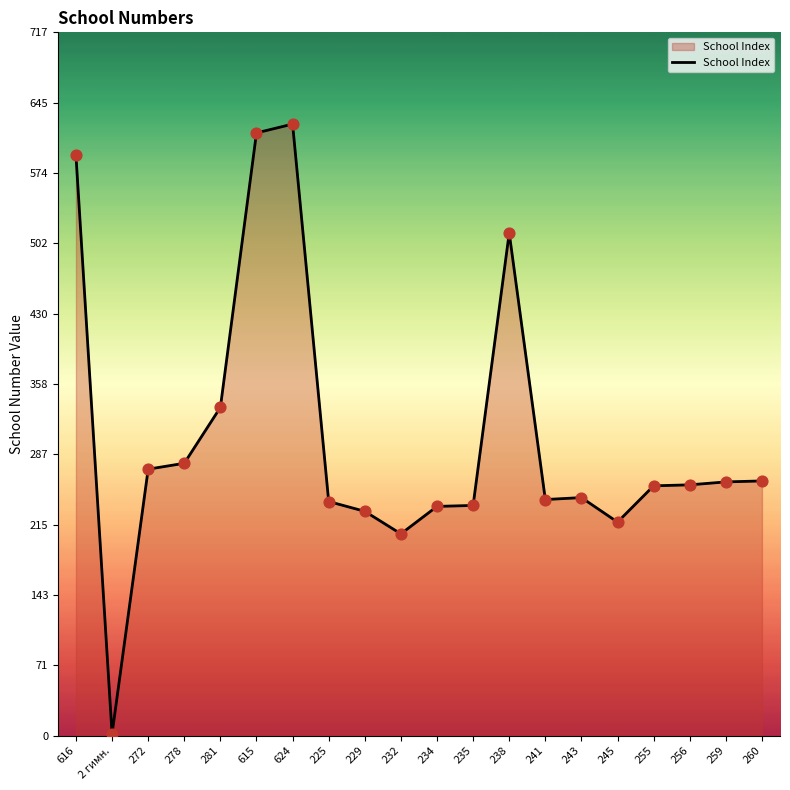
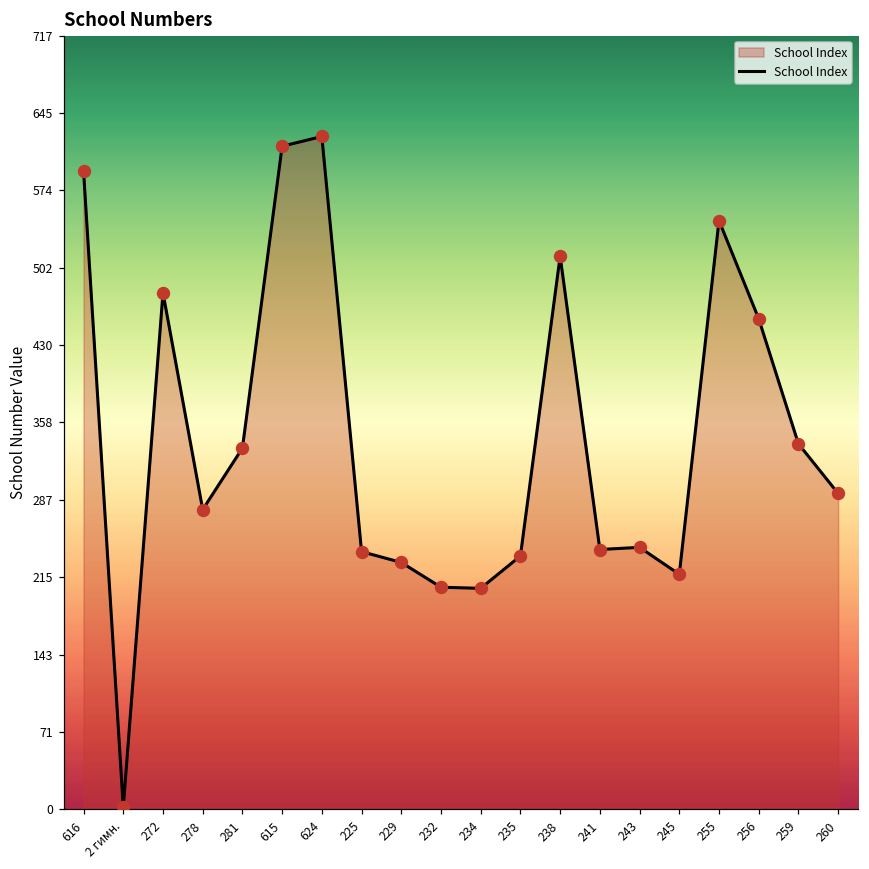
  {
    "616": 590,
    "2 гимн.": 0,
-   "272": 270,
+   "272": 480,
    "278": 280,
    "281": 340,
    "615": 620,
    "624": 620,
    "225": 240,
    "229": 230,
    "232": 210,
-   "234": 230,
+   "234": 210,
    "235": 240,
    "238": 510,
    "241": 240,
    "243": 240,
    "245": 220,
-   "255": 260,
-   "256": 260,
-   "259": 260,
-   "260": 260
+   "255": 550,
+   "256": 460,
+   "259": 340,
+   "260": 290
  }
